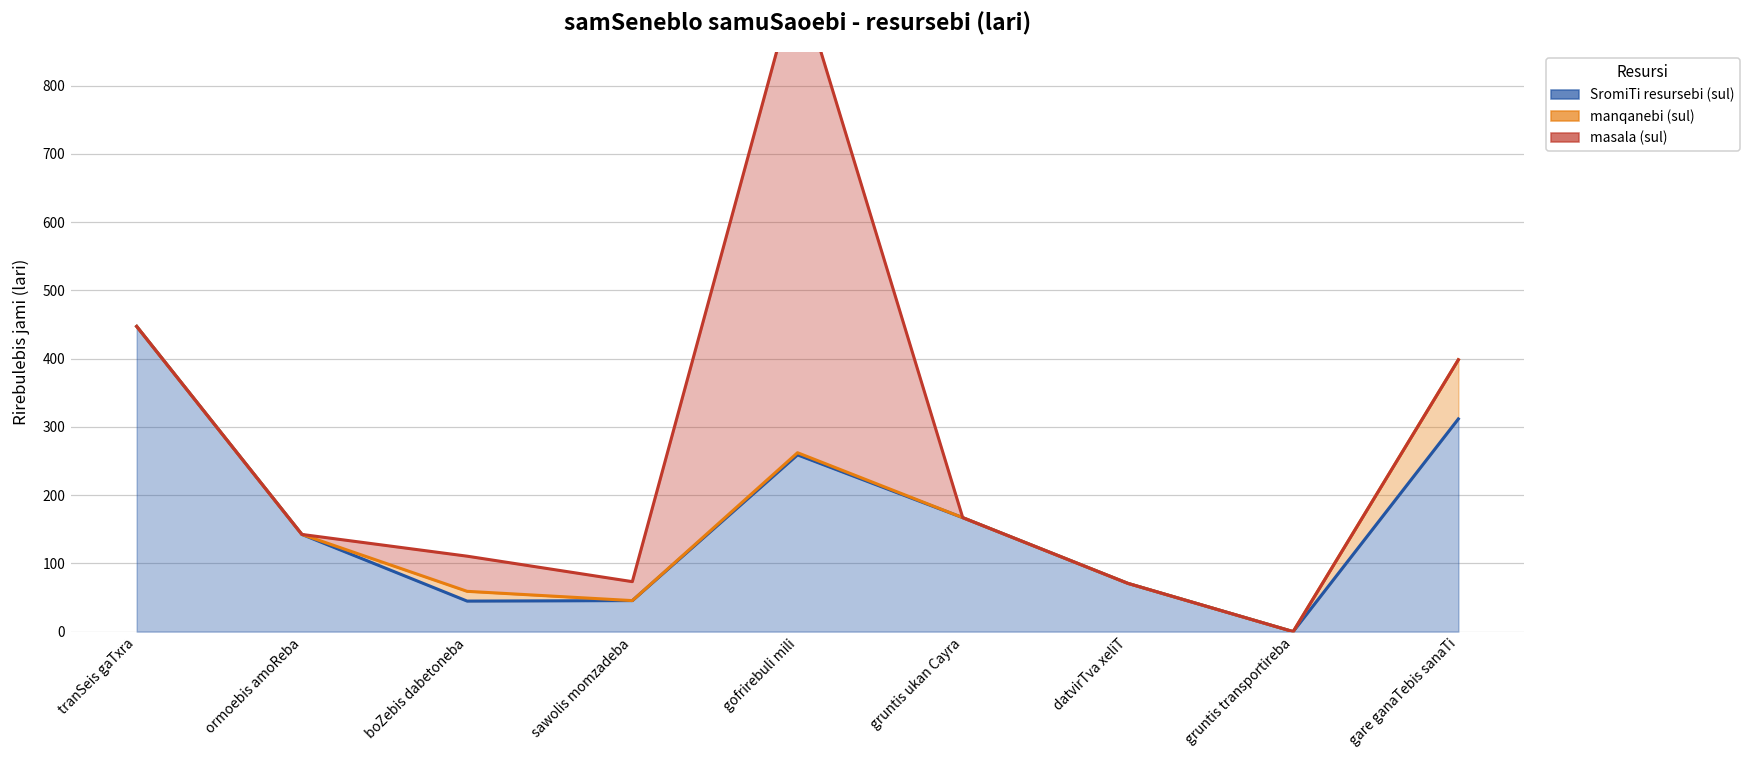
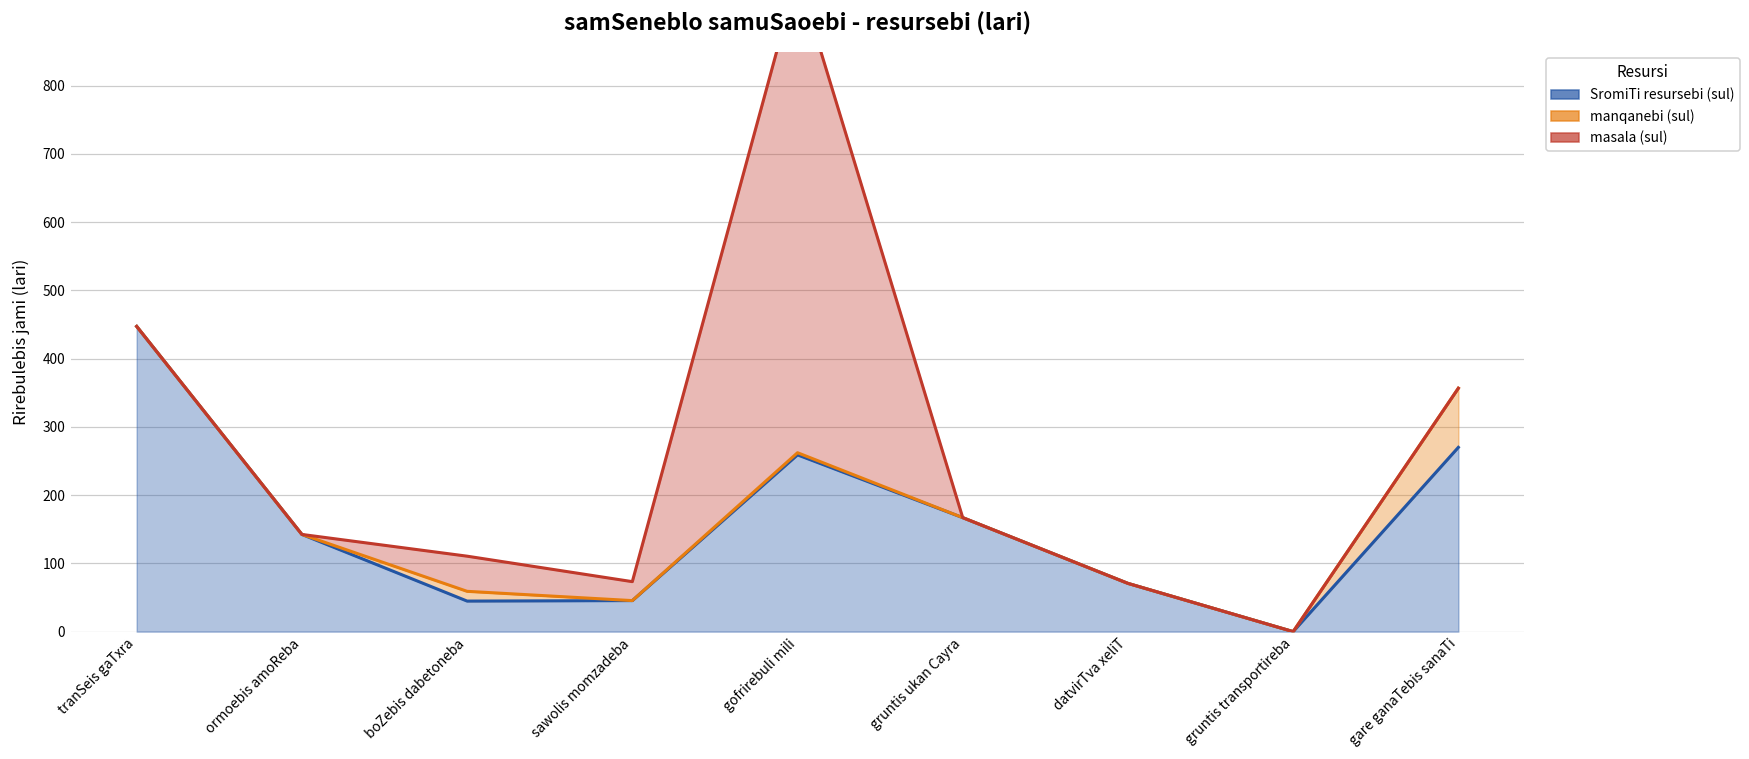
  {
    "SromiTi resursebi (sul)": {
      "boZebis dabetoneba": 40,
-     "gare ganaTebis sanaTi": 310
+     "gare ganaTebis sanaTi": 270
    }
  }
